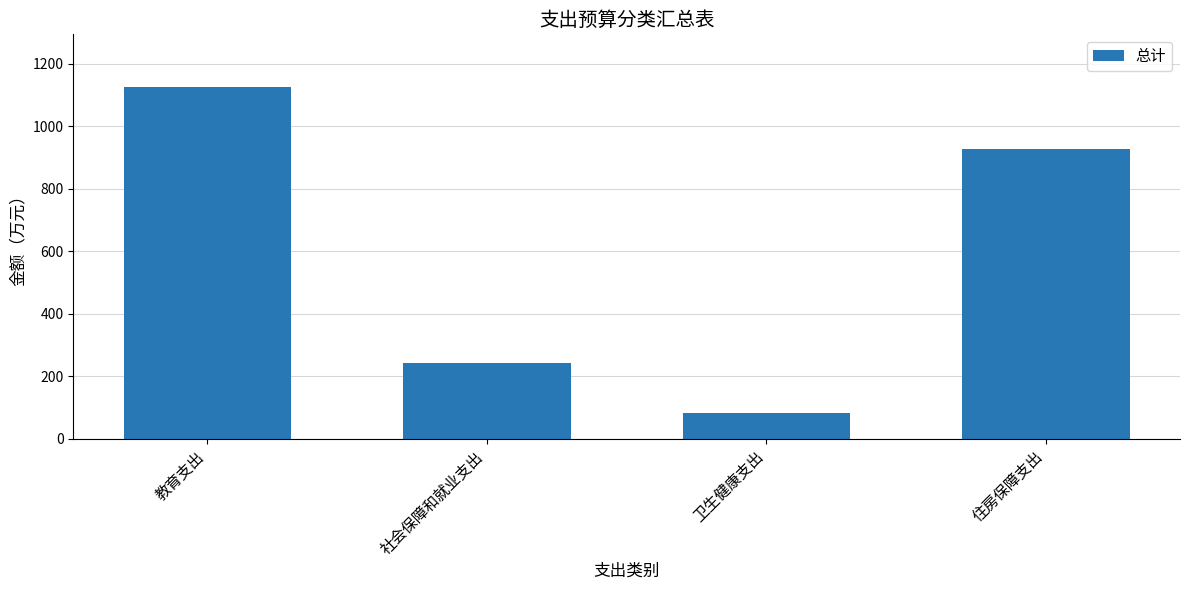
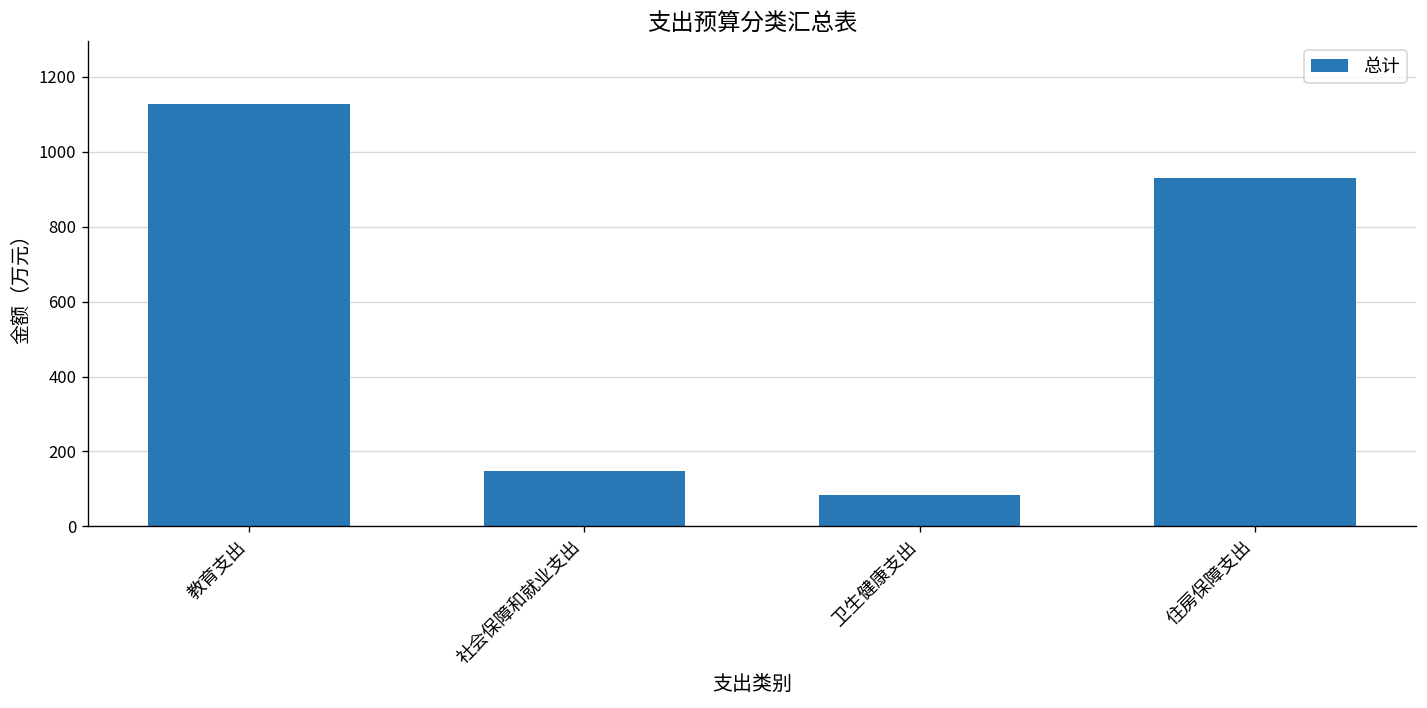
  {
    "教育支出": 1130,
-   "社会保障和就业支出": 240,
+   "社会保障和就业支出": 150,
    "卫生健康支出": 80,
    "住房保障支出": 930
  }
